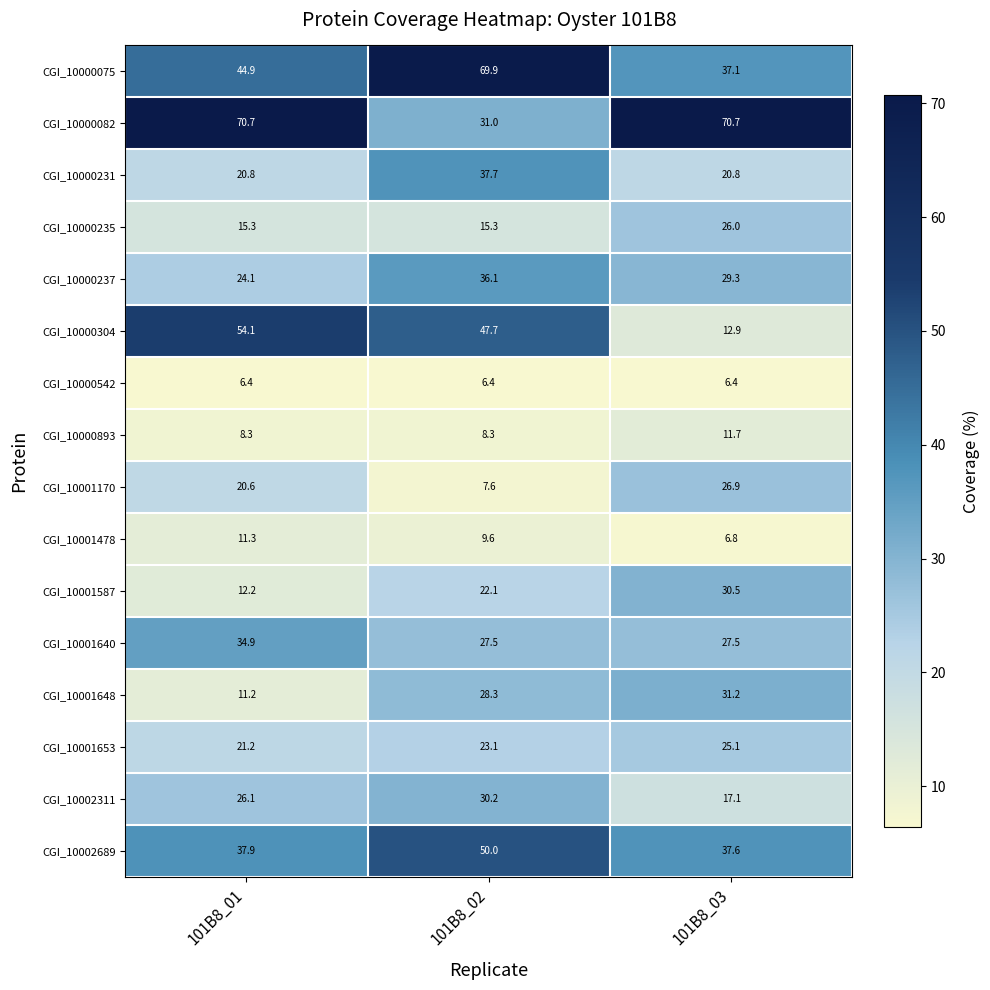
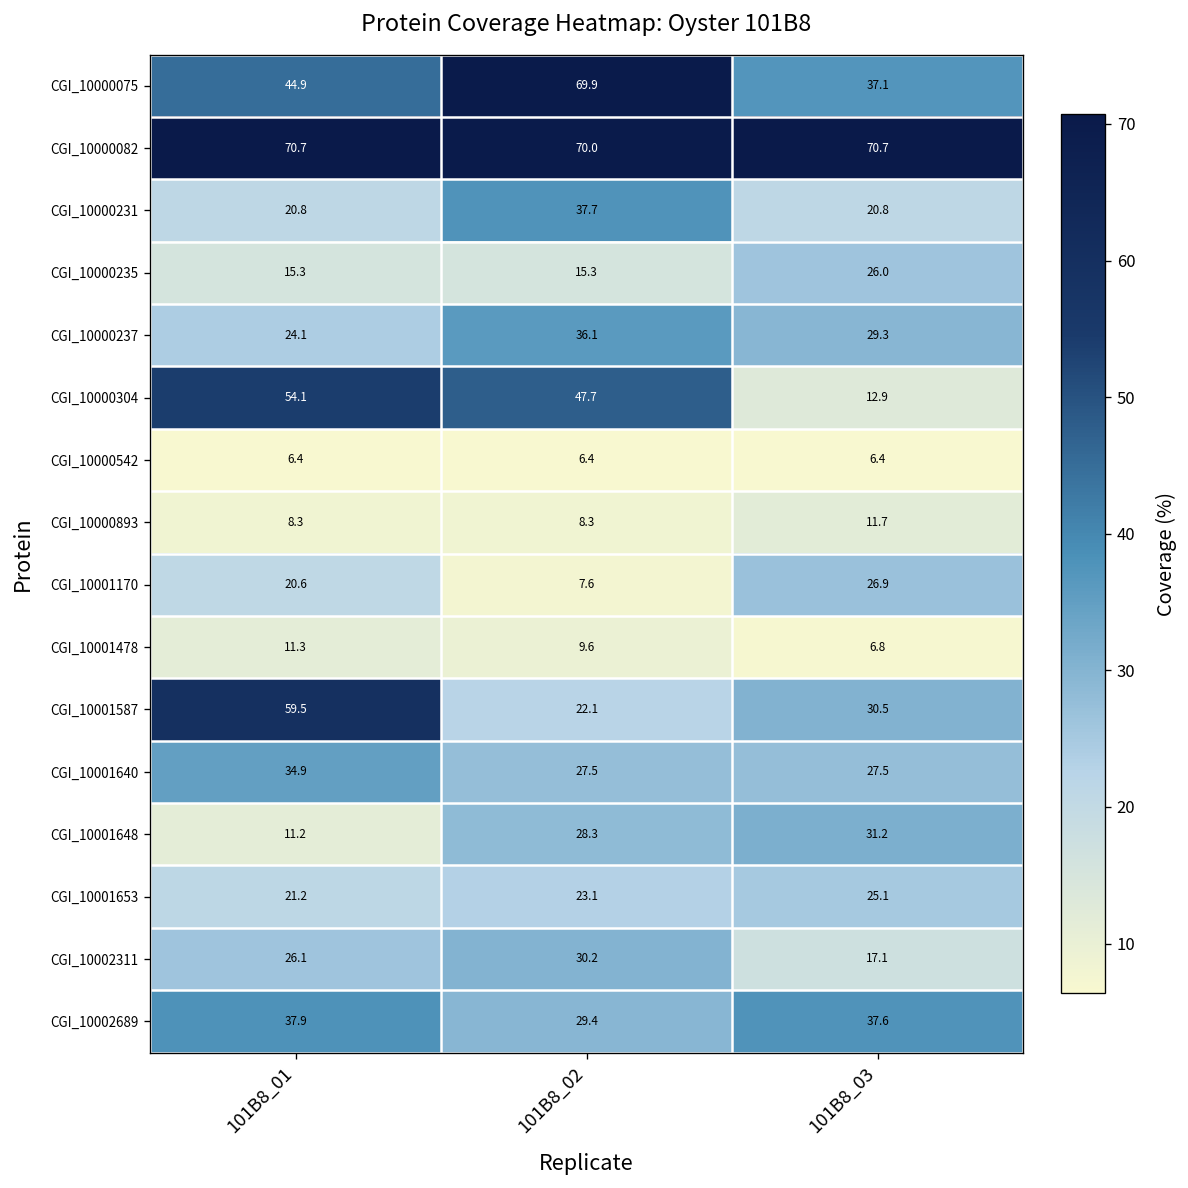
  {
    "CGI_10000075": {
      "101B8_01": 44.9,
      "101B8_02": 69.9,
      "101B8_03": 37.1
    },
    "CGI_10000082": {
      "101B8_01": 70.7,
-     "101B8_02": 31.0,
+     "101B8_02": 70.0,
      "101B8_03": 70.7
    },
    "CGI_10000231": {
      "101B8_01": 20.8,
      "101B8_02": 37.7,
      "101B8_03": 20.8
    },
    "CGI_10000235": {
      "101B8_01": 15.3,
      "101B8_02": 15.3,
      "101B8_03": 26.0
    },
    "CGI_10000237": {
      "101B8_01": 24.1,
      "101B8_02": 36.1,
      "101B8_03": 29.3
    },
    "CGI_10000304": {
      "101B8_01": 54.1,
      "101B8_02": 47.7,
      "101B8_03": 12.9
    },
    "CGI_10000542": {
      "101B8_01": 6.4,
      "101B8_02": 6.4,
      "101B8_03": 6.4
    },
    "CGI_10000893": {
      "101B8_01": 8.3,
      "101B8_02": 8.3,
      "101B8_03": 11.7
    },
    "CGI_10001170": {
      "101B8_01": 20.6,
      "101B8_02": 7.6,
      "101B8_03": 26.9
    },
    "CGI_10001478": {
      "101B8_01": 11.3,
      "101B8_02": 9.6,
      "101B8_03": 6.8
    },
    "CGI_10001587": {
-     "101B8_01": 12.2,
+     "101B8_01": 59.5,
      "101B8_02": 22.1,
      "101B8_03": 30.5
    },
    "CGI_10001640": {
      "101B8_01": 34.9,
      "101B8_02": 27.5,
      "101B8_03": 27.5
    },
    "CGI_10001648": {
      "101B8_01": 11.2,
      "101B8_02": 28.3,
      "101B8_03": 31.2
    },
    "CGI_10001653": {
      "101B8_01": 21.2,
      "101B8_02": 23.1,
      "101B8_03": 25.1
    },
    "CGI_10002311": {
      "101B8_01": 26.1,
      "101B8_02": 30.2,
      "101B8_03": 17.1
    },
    "CGI_10002689": {
      "101B8_01": 37.9,
-     "101B8_02": 50.0,
+     "101B8_02": 29.4,
      "101B8_03": 37.6
    }
  }
